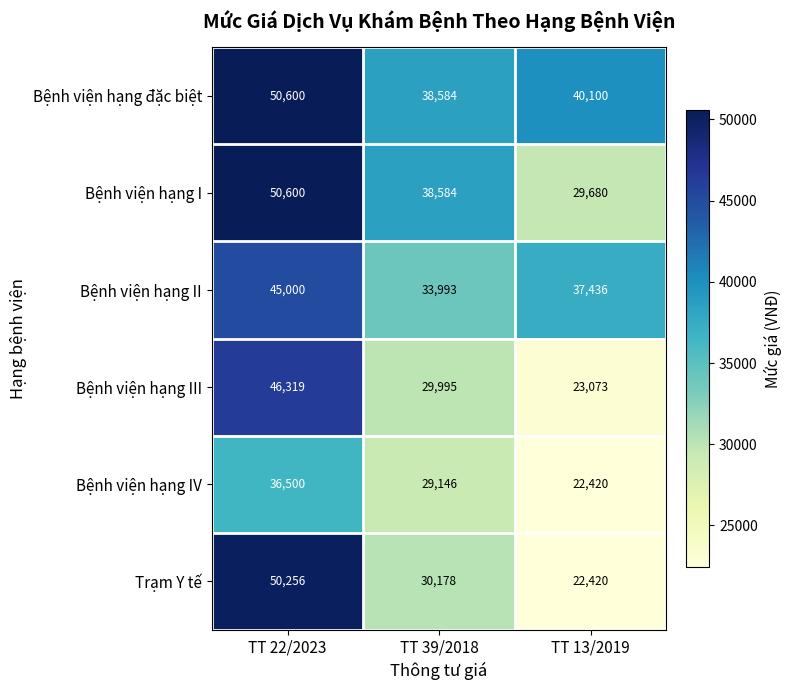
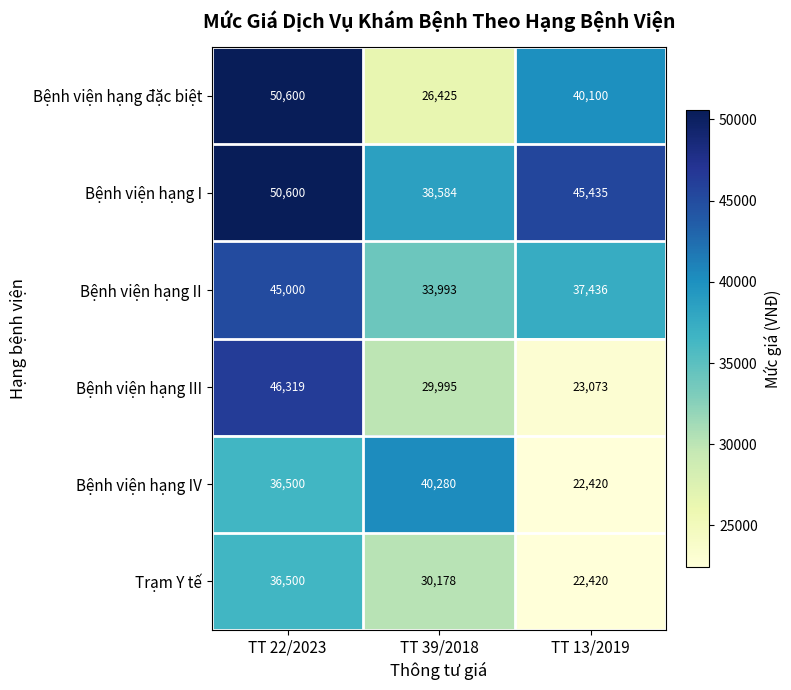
  {
    "Bệnh viện hạng đặc biệt": {
      "TT 22/2023": "50,600",
-     "TT 39/2018": "38,584",
+     "TT 39/2018": "26,425",
      "TT 13/2019": "40,100"
    },
    "Bệnh viện hạng I": {
      "TT 22/2023": "50,600",
      "TT 39/2018": "38,584",
-     "TT 13/2019": "29,680"
+     "TT 13/2019": "45,435"
    },
    "Bệnh viện hạng II": {
      "TT 22/2023": "45,000",
      "TT 39/2018": "33,993",
      "TT 13/2019": "37,436"
    },
    "Bệnh viện hạng III": {
      "TT 22/2023": "46,319",
      "TT 39/2018": "29,995",
      "TT 13/2019": "23,073"
    },
    "Bệnh viện hạng IV": {
      "TT 22/2023": "36,500",
-     "TT 39/2018": "29,146",
+     "TT 39/2018": "40,280",
      "TT 13/2019": "22,420"
    },
    "Trạm Y tế": {
-     "TT 22/2023": "50,256",
+     "TT 22/2023": "36,500",
      "TT 39/2018": "30,178",
      "TT 13/2019": "22,420"
    }
  }
